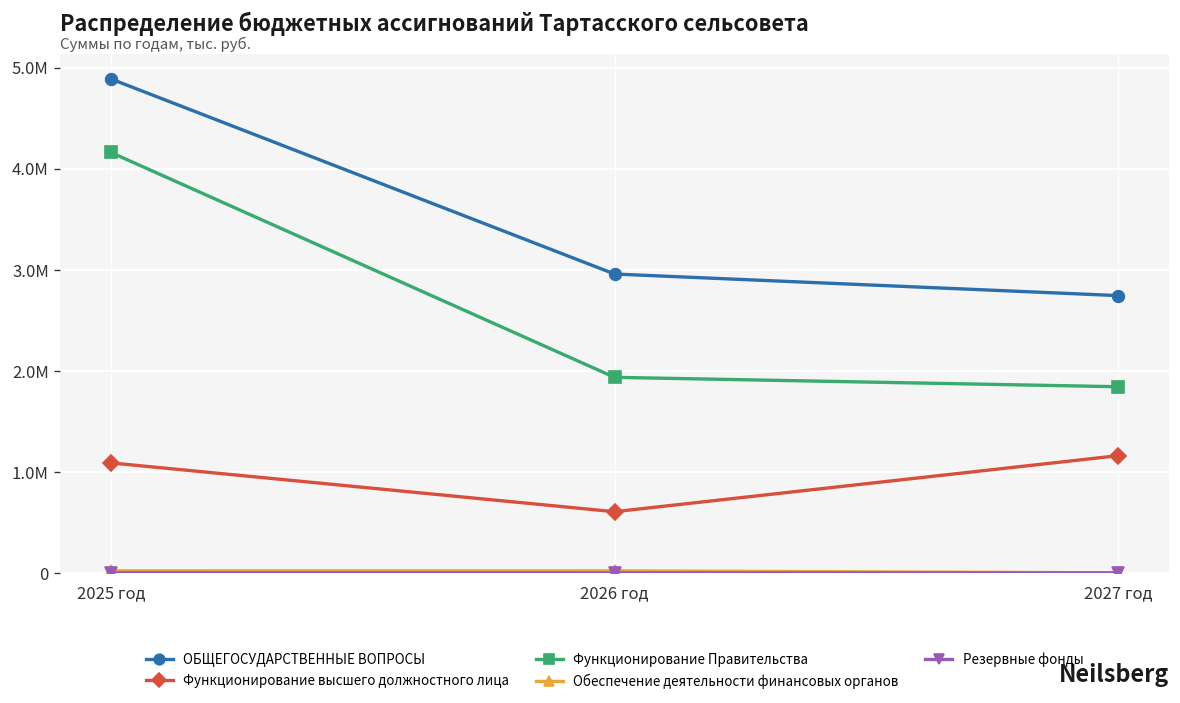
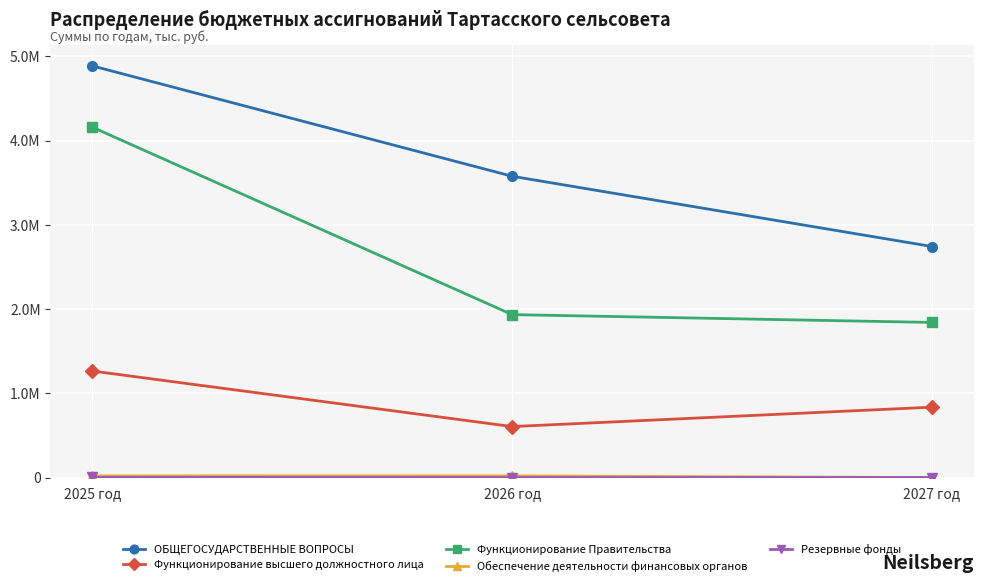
  {
    "ОБЩЕГОСУДАРСТВЕННЫЕ ВОПРОСЫ": {
      "2025 год": 4900000,
-     "2026 год": 3000000,
+     "2026 год": 3600000,
      "2027 год": 2700000
    },
    "Функционирование высшего должностного лица": {
-     "2025 год": 1100000,
+     "2025 год": 1300000,
      "2026 год": 600000,
-     "2027 год": 1200000
+     "2027 год": 800000
    },
    "Функционирование Правительства": {
      "2025 год": 4200000,
      "2026 год": 1900000,
      "2027 год": 1800000
    }
  }
